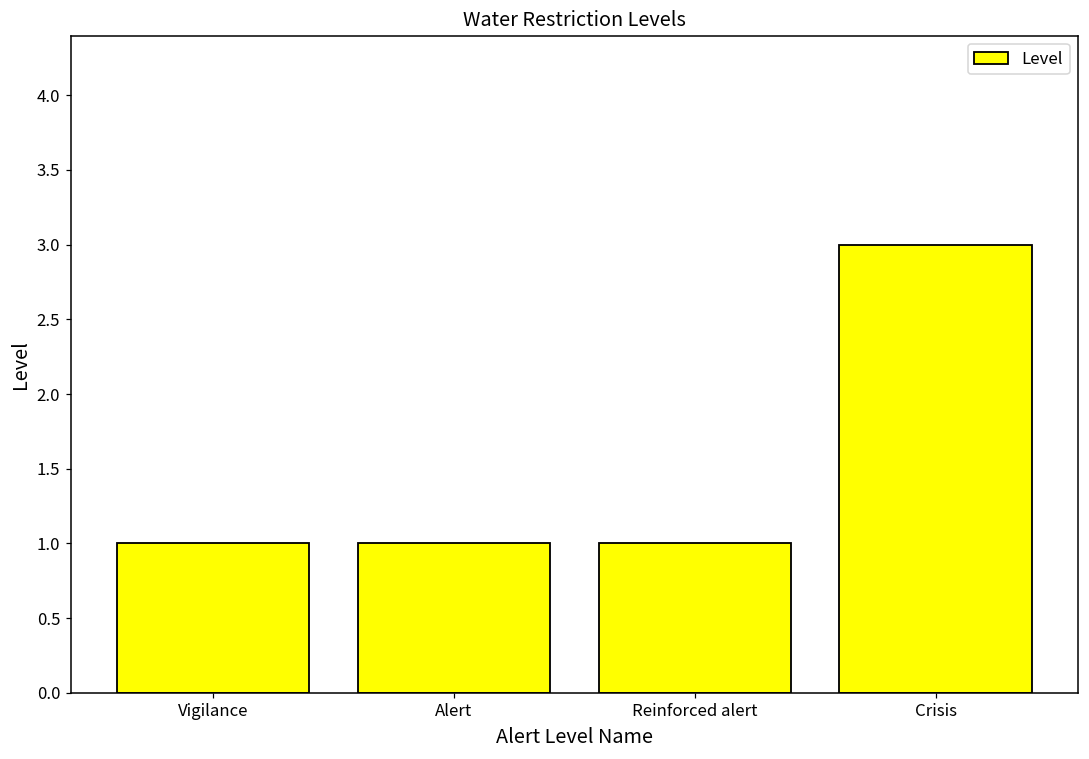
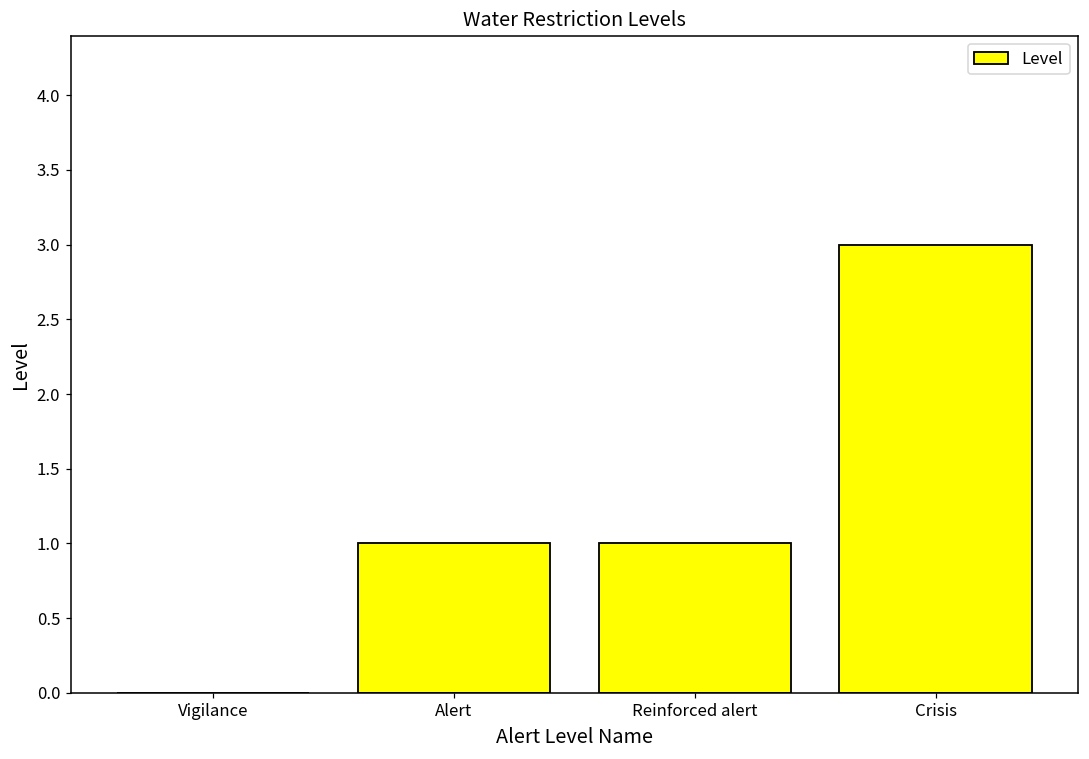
  {
-   "Vigilance": 1,
+   "Vigilance": 0,
    "Alert": 1,
    "Reinforced alert": 1,
    "Crisis": 3
  }
